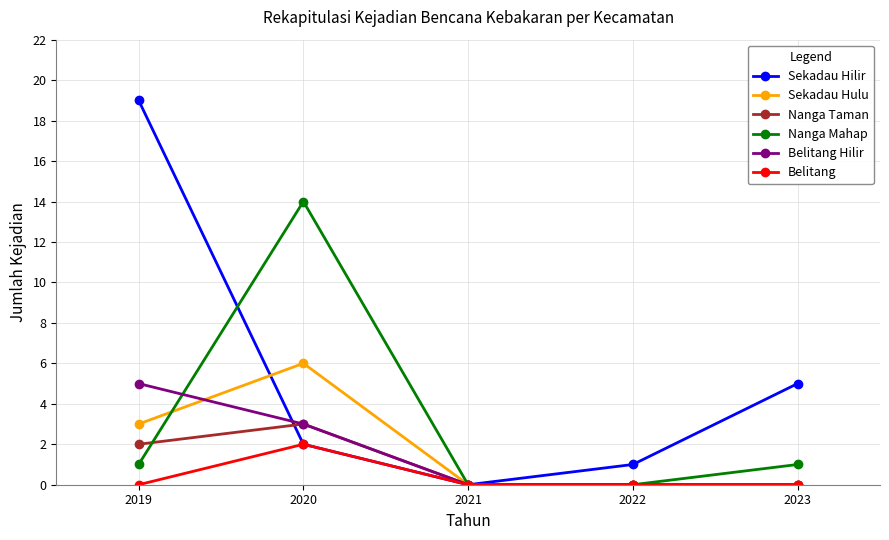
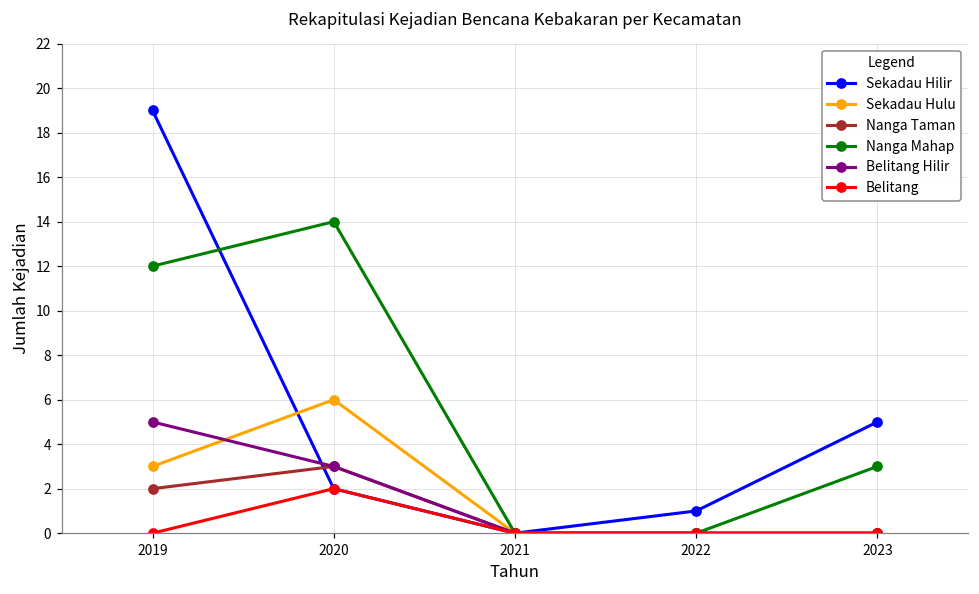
  {
    "Sekadau Hilir": {
      "2019": 19,
      "2022": 1,
      "2023": 5
    },
    "Sekadau Hulu": {
      "2019": 3,
      "2020": 6
    },
    "Nanga Taman": {
      "2019": 2
    },
    "Nanga Mahap": {
-     "2019": 1,
+     "2019": 12,
      "2020": 14,
-     "2023": 1
+     "2023": 3
    },
    "Belitang Hilir": {
      "2019": 5
    },
    "Belitang": {
      "2019": 0
    }
  }
